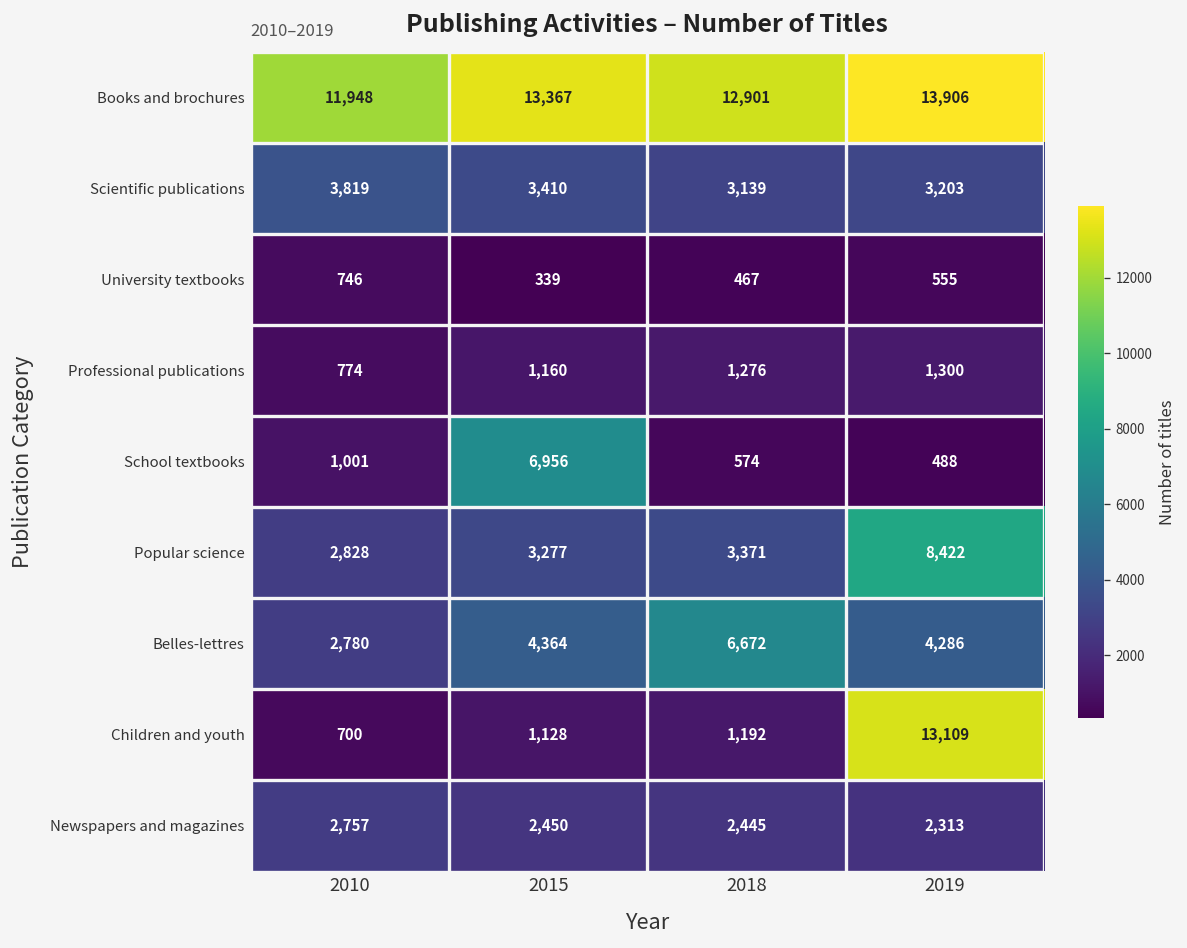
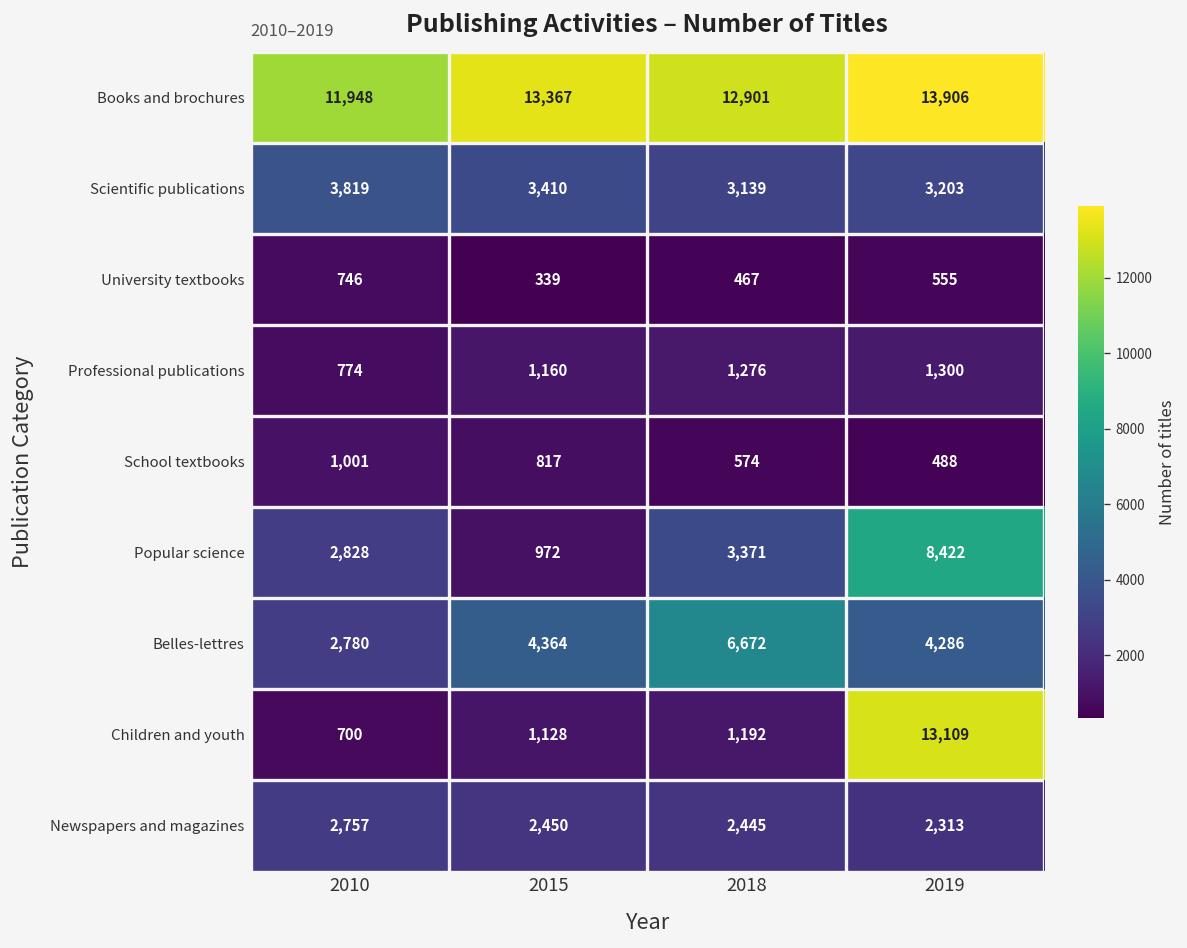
  {
    "Books and brochures": {
      "2010": "11,948",
      "2015": "13,367",
      "2018": "12,901",
      "2019": "13,906"
    },
    "Scientific publications": {
      "2010": "3,819",
      "2015": "3,410",
      "2018": "3,139",
      "2019": "3,203"
    },
    "University textbooks": {
      "2010": "746",
      "2015": "339",
      "2018": "467",
      "2019": "555"
    },
    "Professional publications": {
      "2010": "774",
      "2015": "1,160",
      "2018": "1,276",
      "2019": "1,300"
    },
    "School textbooks": {
      "2010": "1,001",
-     "2015": "6,956",
+     "2015": "817",
      "2018": "574",
      "2019": "488"
    },
    "Popular science": {
      "2010": "2,828",
-     "2015": "3,277",
+     "2015": "972",
      "2018": "3,371",
      "2019": "8,422"
    },
    "Belles-lettres": {
      "2010": "2,780",
      "2015": "4,364",
      "2018": "6,672",
      "2019": "4,286"
    },
    "Children and youth": {
      "2010": "700",
      "2015": "1,128",
      "2018": "1,192",
      "2019": "13,109"
    },
    "Newspapers and magazines": {
      "2010": "2,757",
      "2015": "2,450",
      "2018": "2,445",
      "2019": "2,313"
    }
  }
